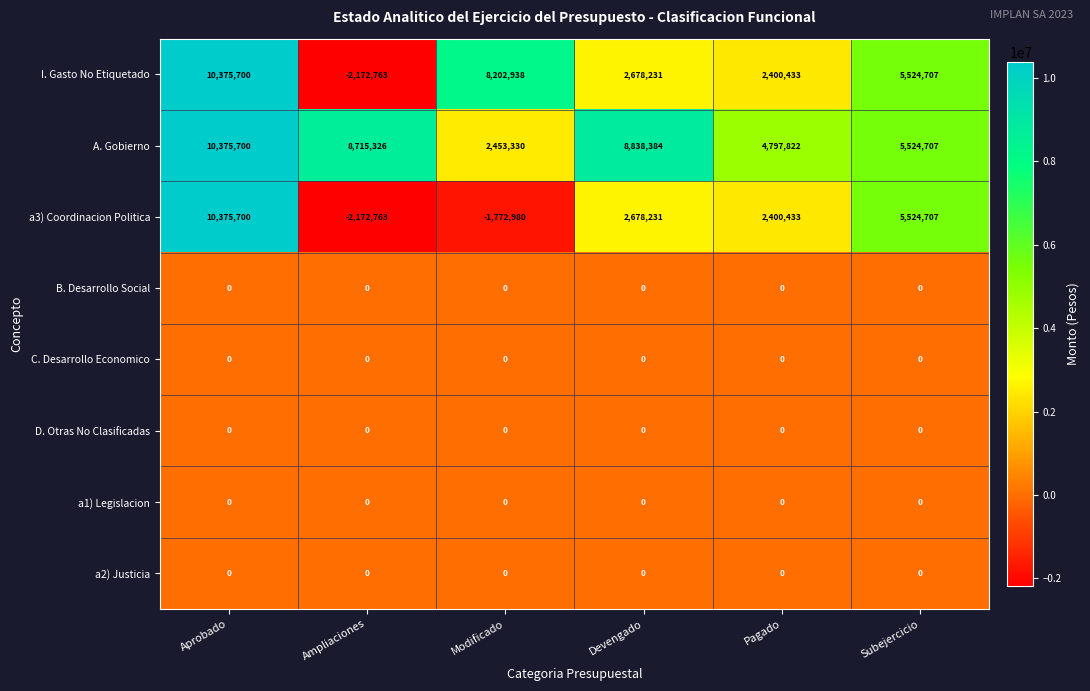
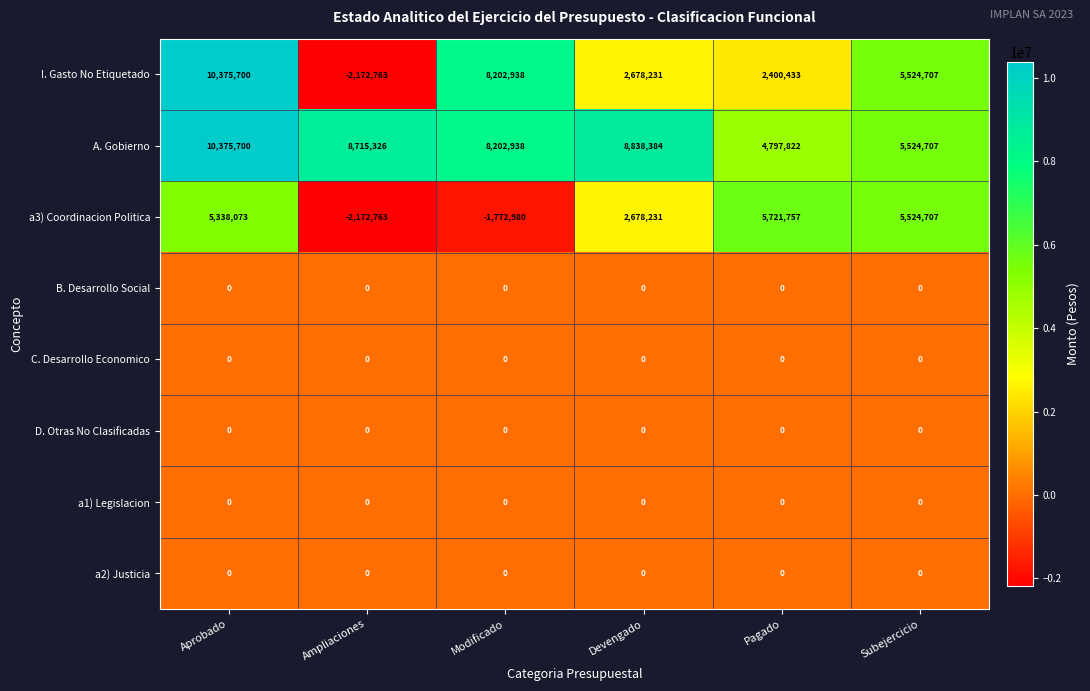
  {
    "I. Gasto No Etiquetado": {
      "Aprobado": "10,375,700",
      "Ampliaciones": "-2,172,763",
      "Modificado": "8,202,938",
      "Devengado": "2,678,231",
      "Pagado": "2,400,433",
      "Subejercicio": "5,524,707"
    },
    "A. Gobierno": {
      "Aprobado": "10,375,700",
      "Ampliaciones": "8,715,326",
-     "Modificado": "2,453,330",
+     "Modificado": "8,202,938",
      "Devengado": "8,838,384",
      "Pagado": "4,797,822",
      "Subejercicio": "5,524,707"
    },
    "a3) Coordinacion Politica": {
-     "Aprobado": "10,375,700",
+     "Aprobado": "5,338,073",
      "Ampliaciones": "-2,172,763",
      "Modificado": "-1,772,980",
      "Devengado": "2,678,231",
-     "Pagado": "2,400,433",
+     "Pagado": "5,721,757",
      "Subejercicio": "5,524,707"
    },
    "B. Desarrollo Social": {
      "Aprobado": "0",
      "Ampliaciones": "0",
      "Modificado": "0",
      "Devengado": "0",
      "Pagado": "0",
      "Subejercicio": "0"
    },
    "C. Desarrollo Economico": {
      "Aprobado": "0",
      "Ampliaciones": "0",
      "Modificado": "0",
      "Devengado": "0",
      "Pagado": "0",
      "Subejercicio": "0"
    },
    "D. Otras No Clasificadas": {
      "Aprobado": "0",
      "Ampliaciones": "0",
      "Modificado": "0",
      "Devengado": "0",
      "Pagado": "0",
      "Subejercicio": "0"
    },
    "a1) Legislacion": {
      "Aprobado": "0",
      "Ampliaciones": "0",
      "Modificado": "0",
      "Devengado": "0",
      "Pagado": "0",
      "Subejercicio": "0"
    },
    "a2) Justicia": {
      "Aprobado": "0",
      "Ampliaciones": "0",
      "Modificado": "0",
      "Devengado": "0",
      "Pagado": "0",
      "Subejercicio": "0"
    }
  }
